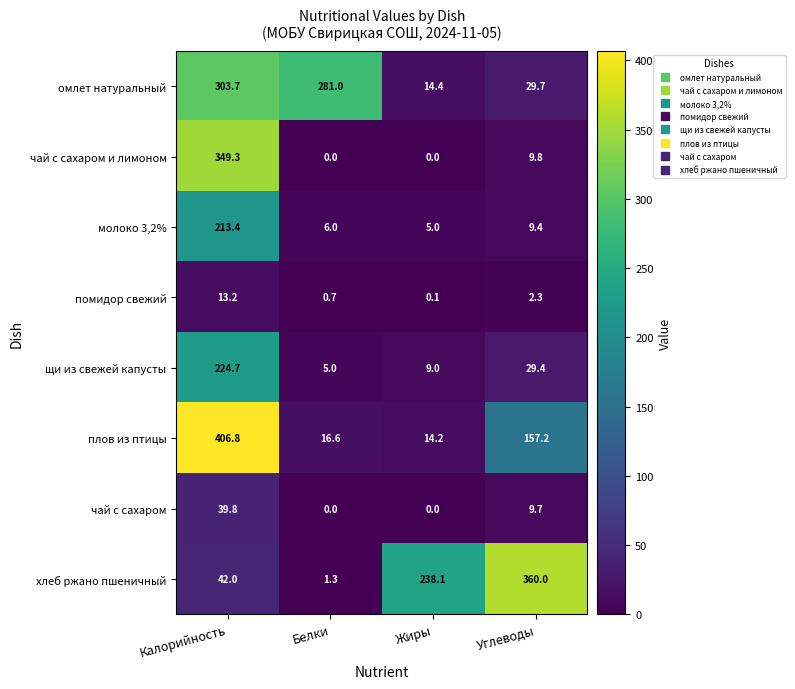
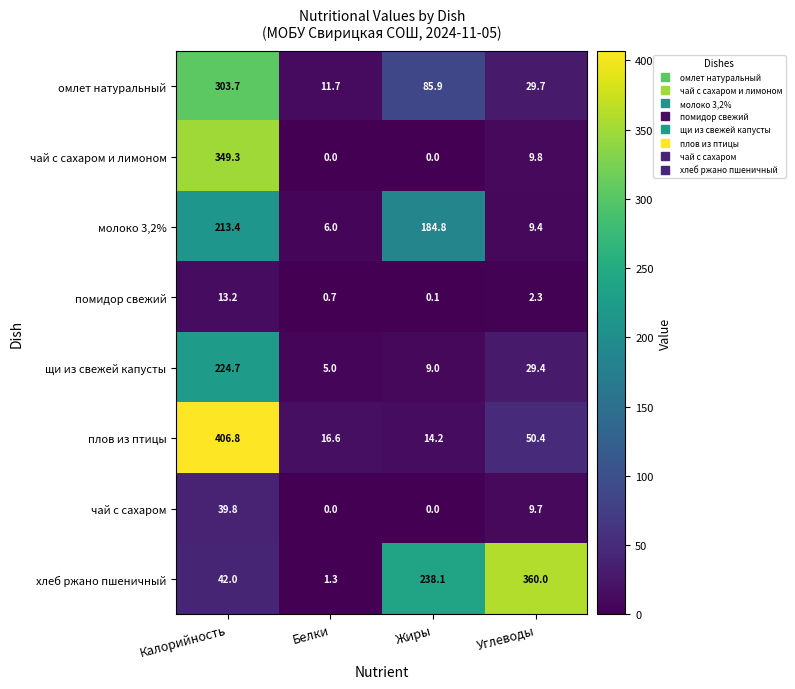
  {
    "омлет натуральный": {
      "Калорийность": 303.7,
-     "Белки": 281.0,
-     "Жиры": 14.4,
+     "Белки": 11.7,
+     "Жиры": 85.9,
      "Углеводы": 29.7
    },
    "чай с сахаром и лимоном": {
      "Калорийность": 349.3,
      "Белки": 0.0,
      "Жиры": 0.0,
      "Углеводы": 9.8
    },
    "молоко 3,2%": {
      "Калорийность": 213.4,
      "Белки": 6.0,
-     "Жиры": 5.0,
+     "Жиры": 184.8,
      "Углеводы": 9.4
    },
    "помидор свежий": {
      "Калорийность": 13.2,
      "Белки": 0.7,
      "Жиры": 0.1,
      "Углеводы": 2.3
    },
    "щи из свежей капусты": {
      "Калорийность": 224.7,
      "Белки": 5.0,
      "Жиры": 9.0,
      "Углеводы": 29.4
    },
    "плов из птицы": {
      "Калорийность": 406.8,
      "Белки": 16.6,
      "Жиры": 14.2,
-     "Углеводы": 157.2
+     "Углеводы": 50.4
    },
    "чай с сахаром": {
      "Калорийность": 39.8,
      "Белки": 0.0,
      "Жиры": 0.0,
      "Углеводы": 9.7
    },
    "хлеб ржано пшеничный": {
      "Калорийность": 42.0,
      "Белки": 1.3,
      "Жиры": 238.1,
      "Углеводы": 360.0
    }
  }
